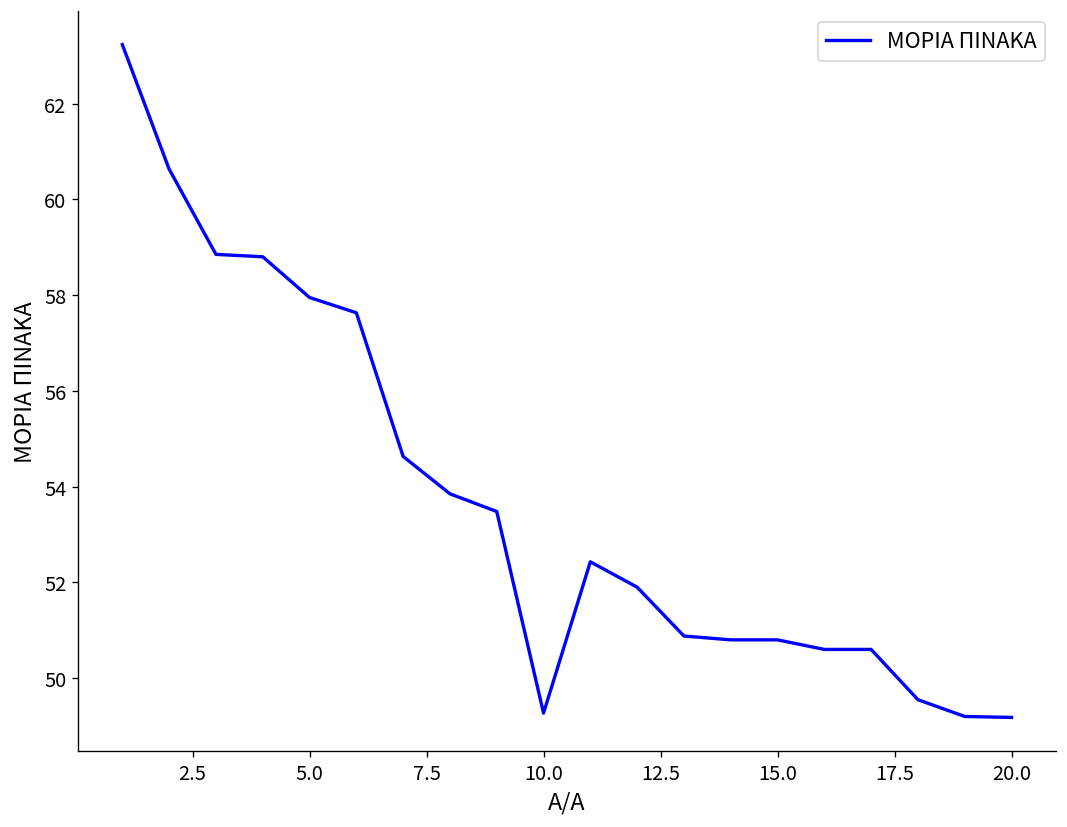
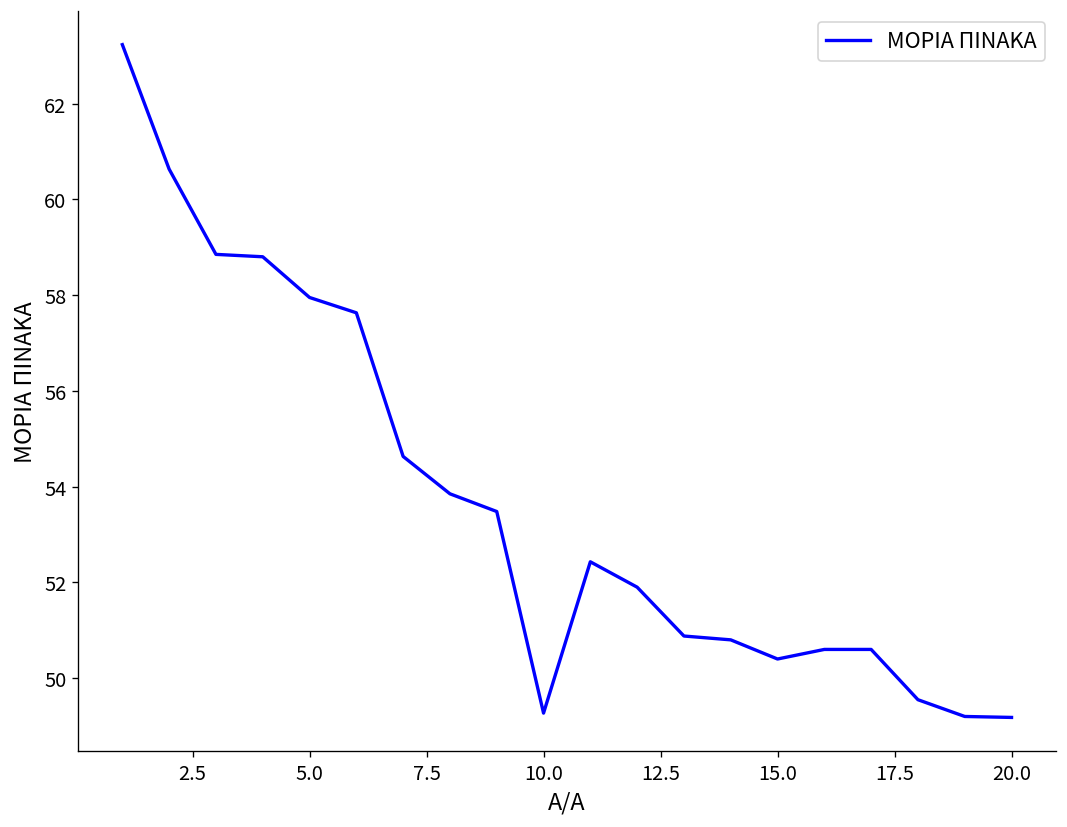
  {
    "5.0": 58.0,
    "10.0": 49.3,
-   "15.0": 50.8,
+   "15.0": 50.4,
    "20.0": 49.2
  }
